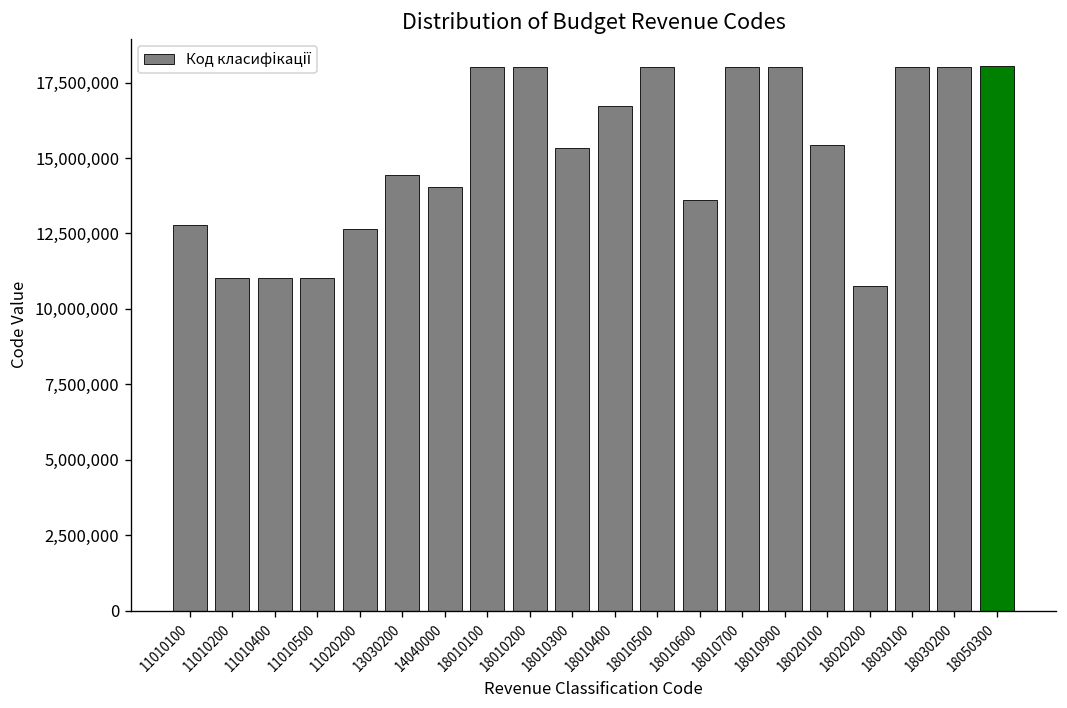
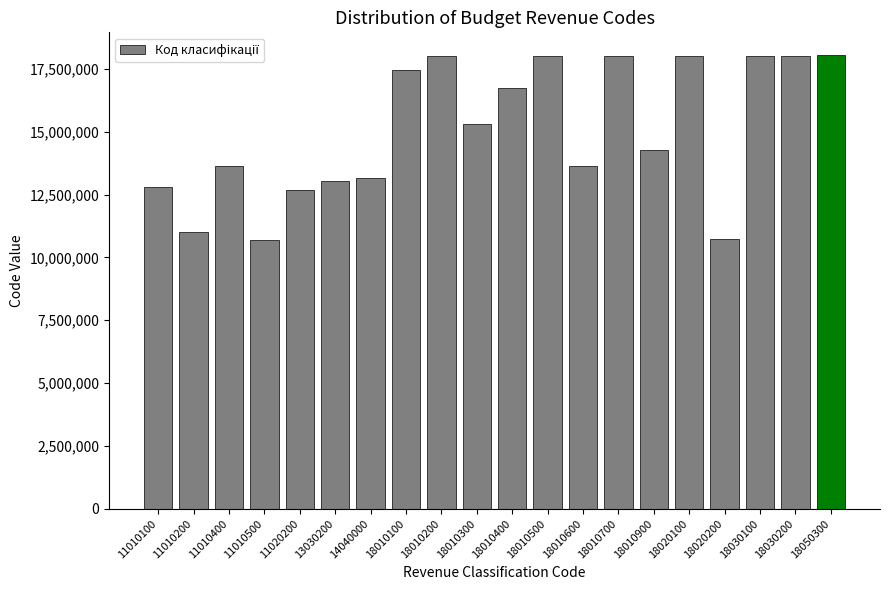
  {
    "11010100": "12,800,000",
    "11010200": "11,000,000",
-   "11010400": "11,000,000",
-   "11010500": "11,000,000",
+   "11010400": "13,700,000",
+   "11010500": "10,700,000",
    "11020200": "12,700,000",
-   "13030200": "14,500,000",
-   "14040000": "14,000,000",
-   "18010100": "18,000,000",
+   "13030200": "13,000,000",
+   "14040000": "13,200,000",
+   "18010100": "17,500,000",
    "18010200": "18,000,000",
    "18010300": "15,300,000",
    "18010400": "16,700,000",
    "18010500": "18,000,000",
    "18010600": "13,600,000",
    "18010700": "18,000,000",
-   "18010900": "18,000,000",
-   "18020100": "15,400,000",
+   "18010900": "14,300,000",
+   "18020100": "18,000,000",
    "18020200": "10,700,000",
    "18030100": "18,000,000",
    "18030200": "18,000,000",
    "18050300": "18,100,000"
  }
